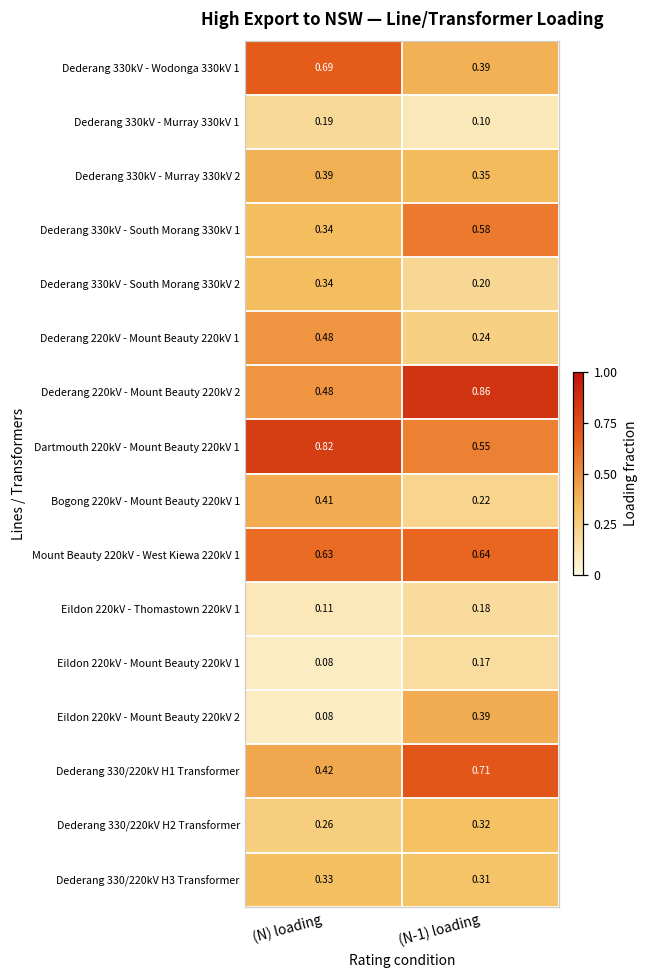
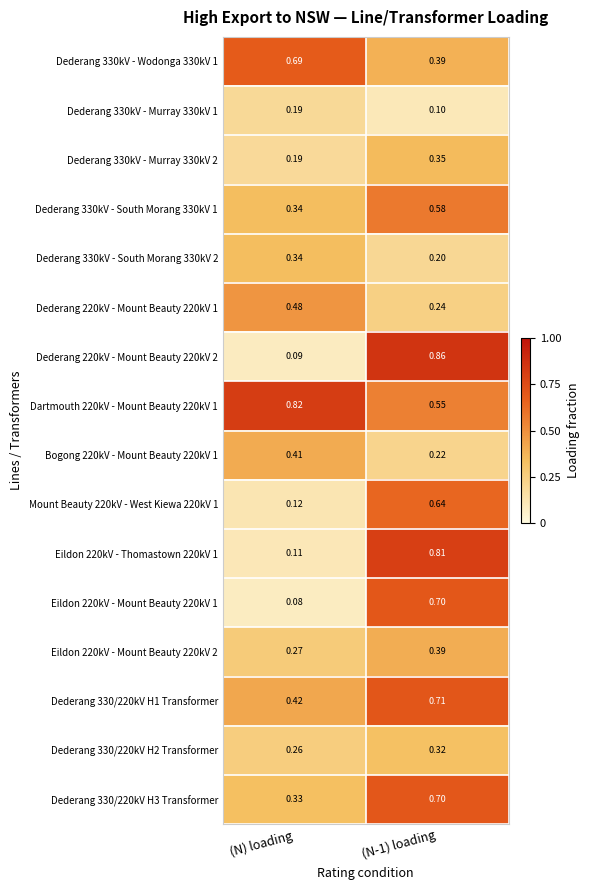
  {
    "Dederang 330kV - Wodonga 330kV 1": {
      "(N) loading": 0.69,
      "(N-1) loading": 0.39
    },
    "Dederang 330kV - Murray 330kV 1": {
      "(N) loading": 0.19,
      "(N-1) loading": 0.10
    },
    "Dederang 330kV - Murray 330kV 2": {
-     "(N) loading": 0.39,
+     "(N) loading": 0.19,
      "(N-1) loading": 0.35
    },
    "Dederang 330kV - South Morang 330kV 1": {
      "(N) loading": 0.34,
      "(N-1) loading": 0.58
    },
    "Dederang 330kV - South Morang 330kV 2": {
      "(N) loading": 0.34,
      "(N-1) loading": 0.20
    },
    "Dederang 220kV - Mount Beauty 220kV 1": {
      "(N) loading": 0.48,
      "(N-1) loading": 0.24
    },
    "Dederang 220kV - Mount Beauty 220kV 2": {
-     "(N) loading": 0.48,
+     "(N) loading": 0.09,
      "(N-1) loading": 0.86
    },
    "Dartmouth 220kV - Mount Beauty 220kV 1": {
      "(N) loading": 0.82,
      "(N-1) loading": 0.55
    },
    "Bogong 220kV - Mount Beauty 220kV 1": {
      "(N) loading": 0.41,
      "(N-1) loading": 0.22
    },
    "Mount Beauty 220kV - West Kiewa 220kV 1": {
-     "(N) loading": 0.63,
+     "(N) loading": 0.12,
      "(N-1) loading": 0.64
    },
    "Eildon 220kV - Thomastown 220kV 1": {
      "(N) loading": 0.11,
-     "(N-1) loading": 0.18
+     "(N-1) loading": 0.81
    },
    "Eildon 220kV - Mount Beauty 220kV 1": {
      "(N) loading": 0.08,
-     "(N-1) loading": 0.17
+     "(N-1) loading": 0.70
    },
    "Eildon 220kV - Mount Beauty 220kV 2": {
-     "(N) loading": 0.08,
+     "(N) loading": 0.27,
      "(N-1) loading": 0.39
    },
    "Dederang 330/220kV H1 Transformer": {
      "(N) loading": 0.42,
      "(N-1) loading": 0.71
    },
    "Dederang 330/220kV H2 Transformer": {
      "(N) loading": 0.26,
      "(N-1) loading": 0.32
    },
    "Dederang 330/220kV H3 Transformer": {
      "(N) loading": 0.33,
-     "(N-1) loading": 0.31
+     "(N-1) loading": 0.70
    }
  }
